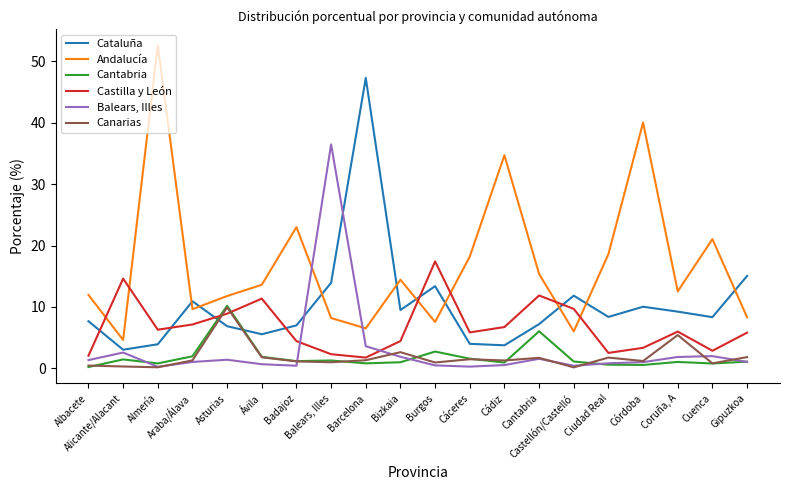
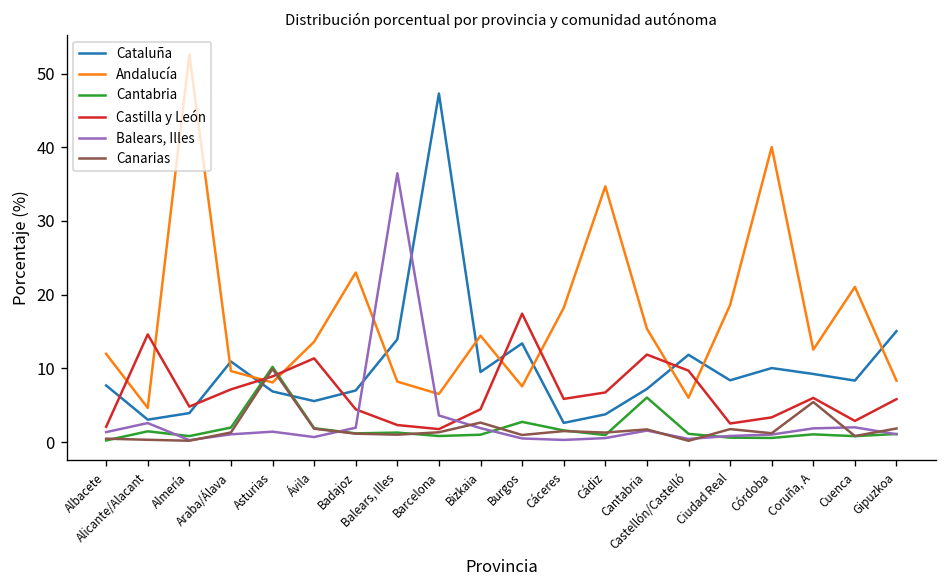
  {
    "Cataluña": {
      "Albacete": 8,
      "Alicante/Alacant": 3,
      "Almería": 4,
      "Araba/Álava": 11,
      "Asturias": 7,
      "Ávila": 6,
      "Badajoz": 7,
      "Balears, Illes": 14,
      "Barcelona": 47,
      "Bizkaia": 10,
      "Burgos": 13,
-     "Cáceres": 4,
+     "Cáceres": 3,
      "Cádiz": 4,
      "Cantabria": 7,
      "Castellón/Castelló": 12,
      "Ciudad Real": 8,
      "Córdoba": 10,
      "Coruña, A": 9,
      "Cuenca": 8,
      "Gipuzkoa": 15
    },
    "Andalucía": {
      "Albacete": 12,
      "Alicante/Alacant": 5,
      "Araba/Álava": 10,
-     "Asturias": 12,
+     "Asturias": 8,
      "Ávila": 14,
      "Badajoz": 23,
      "Balears, Illes": 8,
      "Barcelona": 7,
      "Bizkaia": 14,
      "Burgos": 8,
      "Cáceres": 18,
      "Cádiz": 35,
      "Cantabria": 15,
      "Castellón/Castelló": 6,
      "Ciudad Real": 19,
      "Córdoba": 40,
      "Coruña, A": 13,
      "Cuenca": 21,
      "Gipuzkoa": 8
    },
    "Cantabria": {
      "Alicante/Alacant": 1,
      "Almería": 1,
      "Araba/Álava": 2,
      "Barcelona": 1,
      "Bizkaia": 1,
      "Burgos": 3,
      "Cantabria": 6,
      "Castellón/Castelló": 1,
      "Córdoba": 1,
      "Coruña, A": 1
    },
    "Castilla y León": {
      "Albacete": 2,
      "Alicante/Alacant": 15,
-     "Almería": 6,
+     "Almería": 5,
      "Araba/Álava": 7,
      "Asturias": 9,
      "Ávila": 11,
      "Badajoz": 4,
      "Balears, Illes": 2,
      "Barcelona": 2,
      "Bizkaia": 4,
      "Burgos": 17,
      "Cáceres": 6,
      "Cádiz": 7,
      "Cantabria": 12,
      "Castellón/Castelló": 10,
      "Ciudad Real": 3,
      "Córdoba": 3,
      "Coruña, A": 6,
      "Cuenca": 3,
      "Gipuzkoa": 6
    },
    "Balears, Illes": {
      "Albacete": 1,
      "Alicante/Alacant": 3,
      "Asturias": 1,
      "Ávila": 1,
-     "Badajoz": 0,
+     "Badajoz": 2,
      "Balears, Illes": 36,
      "Barcelona": 4,
      "Bizkaia": 2,
      "Burgos": 0,
      "Cáceres": 0,
      "Coruña, A": 2,
      "Cuenca": 2
    },
    "Canarias": {
      "Alicante/Alacant": 0,
      "Barcelona": 1,
      "Bizkaia": 3,
      "Burgos": 1,
      "Ciudad Real": 2,
      "Coruña, A": 5,
      "Gipuzkoa": 2
    }
  }
